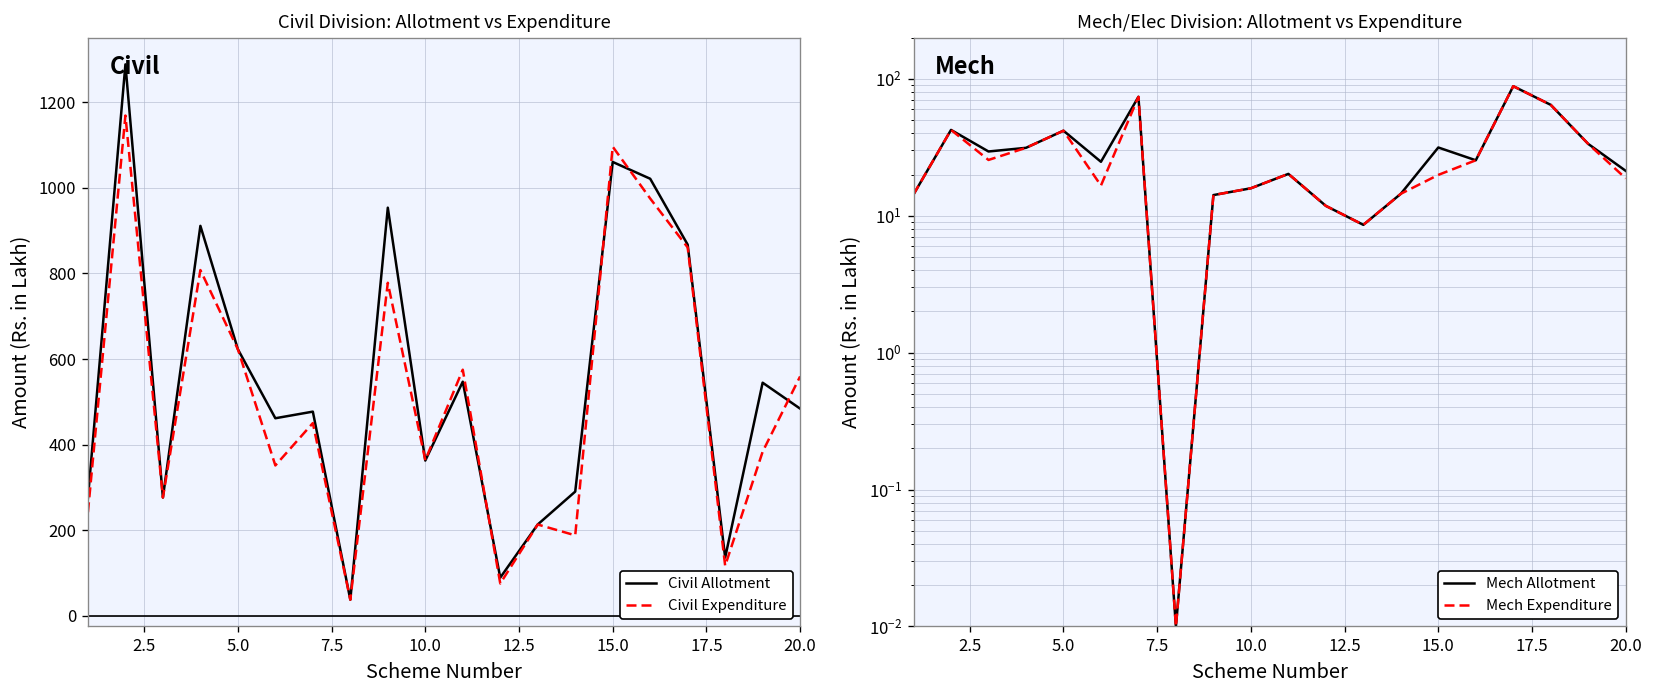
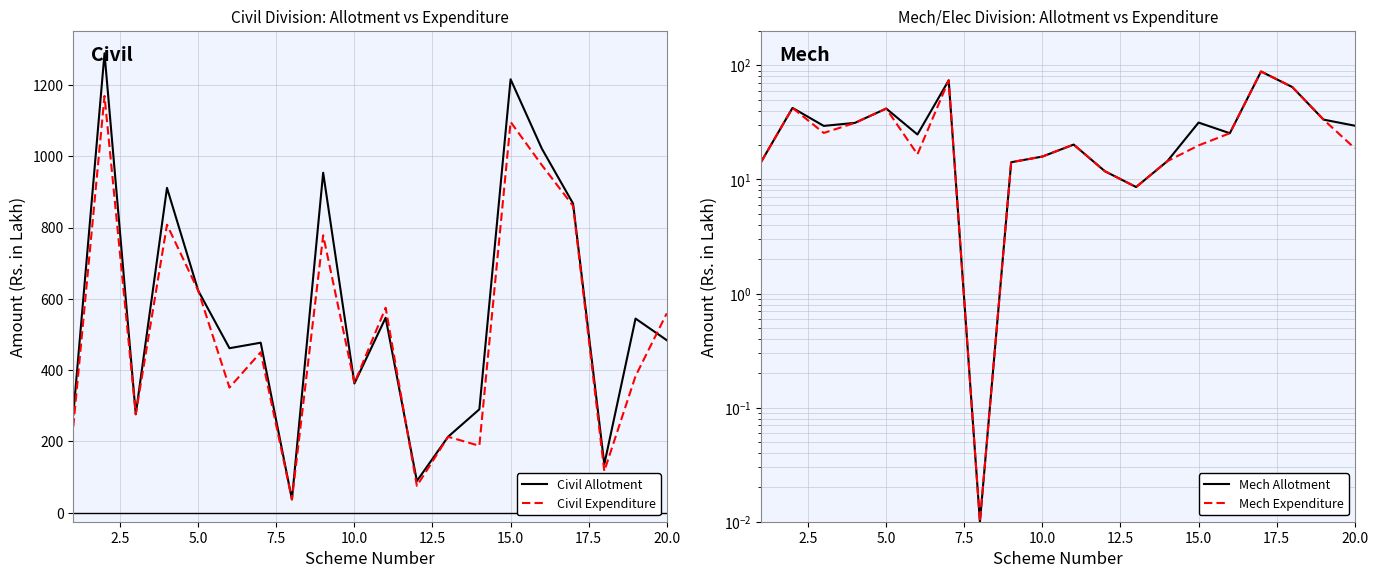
  {
    "Civil Division: Allotment vs Expenditure": {
      "Civil Allotment": {
-       "15.0": 1060,
+       "15.0": 1220,
        "20.0": 480
      },
      "Civil Expenditure": {
        "15.0": 1100,
        "20.0": 560
      }
    },
    "Mech/Elec Division: Allotment vs Expenditure": {
      "Mech Allotment": {
        "15.0": 32,
-       "20.0": 21
+       "20.0": 30
      },
      "Mech Expenditure": {
        "15.0": 20,
        "20.0": 19
      }
    }
  }
